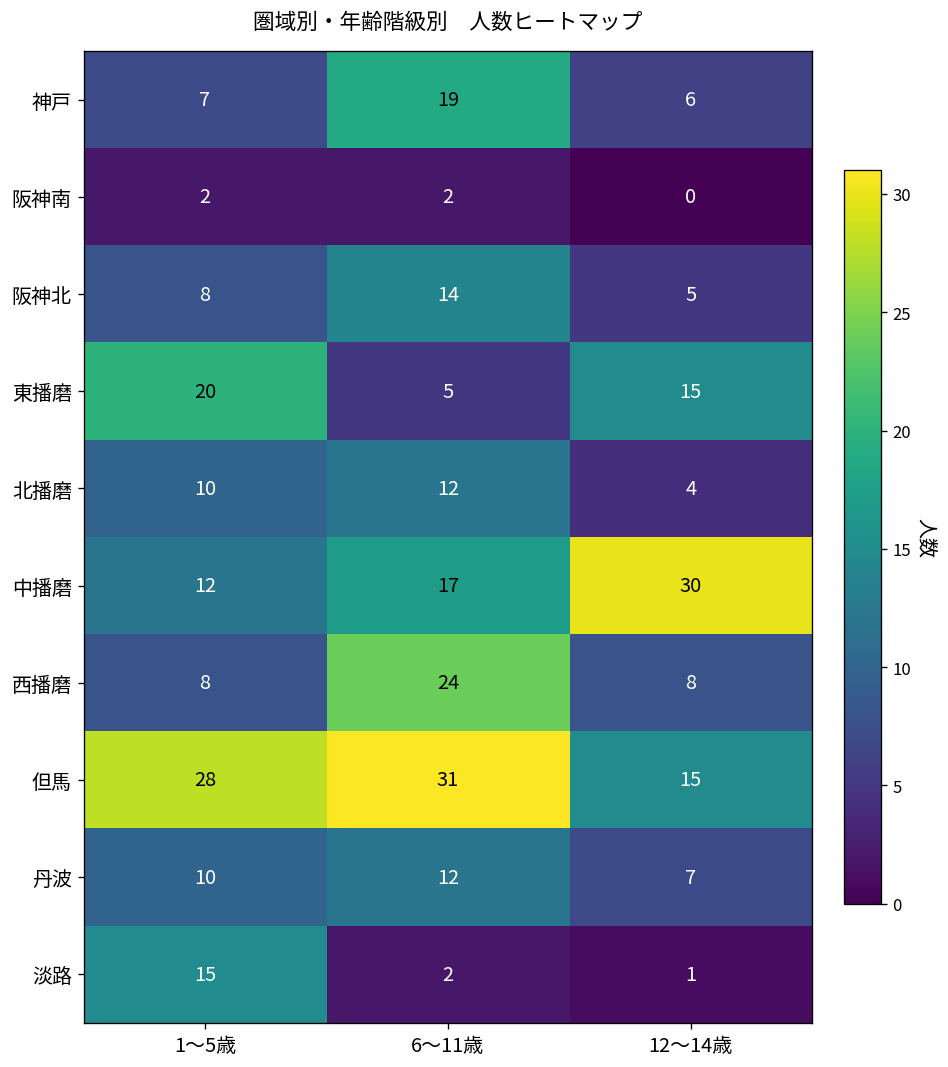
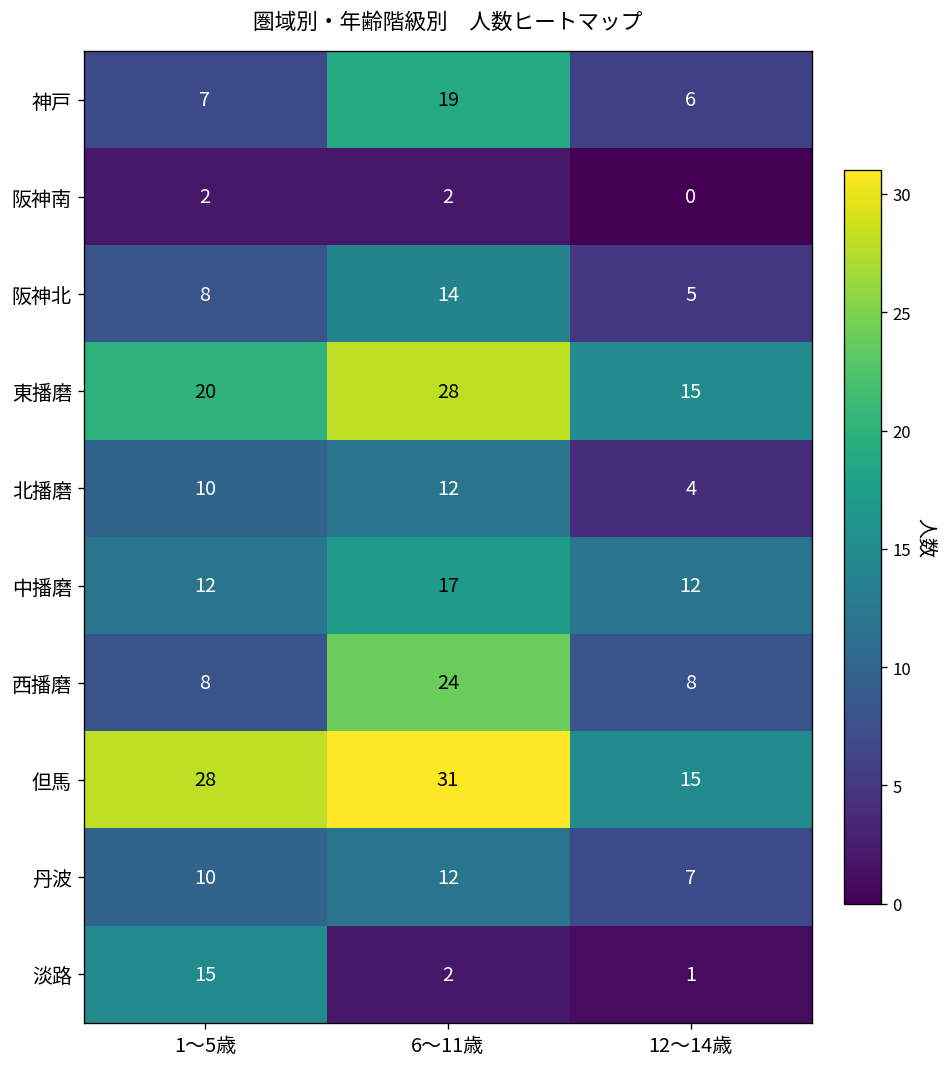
  {
    "神戸": {
      "1～5歳": 7,
      "6～11歳": 19,
      "12～14歳": 6
    },
    "阪神南": {
      "1～5歳": 2,
      "6～11歳": 2,
      "12～14歳": 0
    },
    "阪神北": {
      "1～5歳": 8,
      "6～11歳": 14,
      "12～14歳": 5
    },
    "東播磨": {
      "1～5歳": 20,
-     "6～11歳": 5,
+     "6～11歳": 28,
      "12～14歳": 15
    },
    "北播磨": {
      "1～5歳": 10,
      "6～11歳": 12,
      "12～14歳": 4
    },
    "中播磨": {
      "1～5歳": 12,
      "6～11歳": 17,
-     "12～14歳": 30
+     "12～14歳": 12
    },
    "西播磨": {
      "1～5歳": 8,
      "6～11歳": 24,
      "12～14歳": 8
    },
    "但馬": {
      "1～5歳": 28,
      "6～11歳": 31,
      "12～14歳": 15
    },
    "丹波": {
      "1～5歳": 10,
      "6～11歳": 12,
      "12～14歳": 7
    },
    "淡路": {
      "1～5歳": 15,
      "6～11歳": 2,
      "12～14歳": 1
    }
  }
